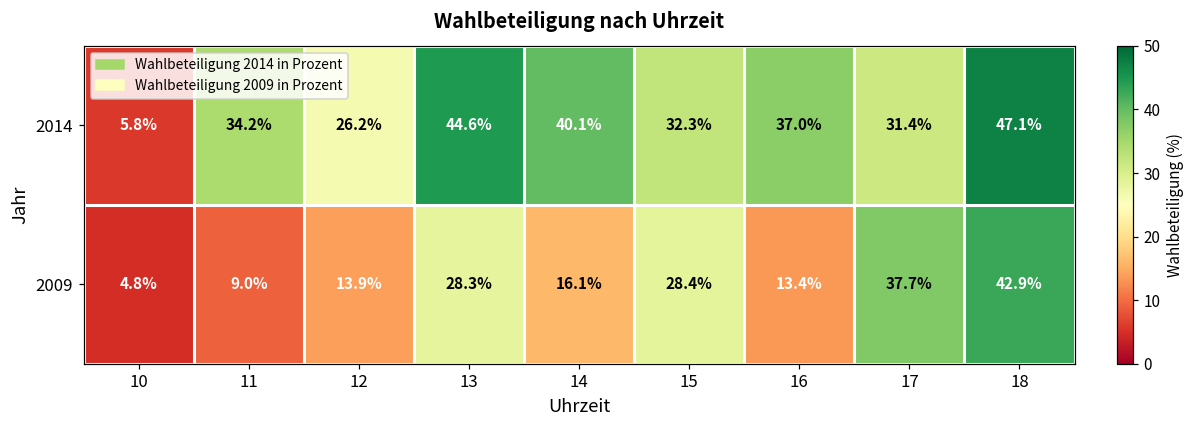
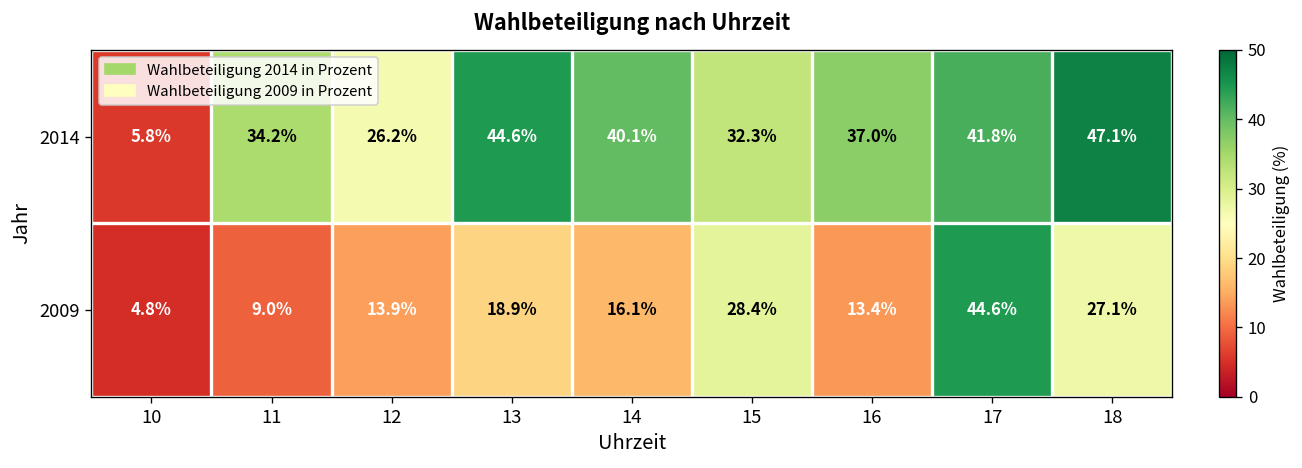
  {
    "2014": {
      "10": "5.8%",
      "11": "34.2%",
      "12": "26.2%",
      "13": "44.6%",
      "14": "40.1%",
      "15": "32.3%",
      "16": "37.0%",
-     "17": "31.4%",
+     "17": "41.8%",
      "18": "47.1%"
    },
    "2009": {
      "10": "4.8%",
      "11": "9.0%",
      "12": "13.9%",
-     "13": "28.3%",
+     "13": "18.9%",
      "14": "16.1%",
      "15": "28.4%",
      "16": "13.4%",
-     "17": "37.7%",
-     "18": "42.9%"
+     "17": "44.6%",
+     "18": "27.1%"
    }
  }
